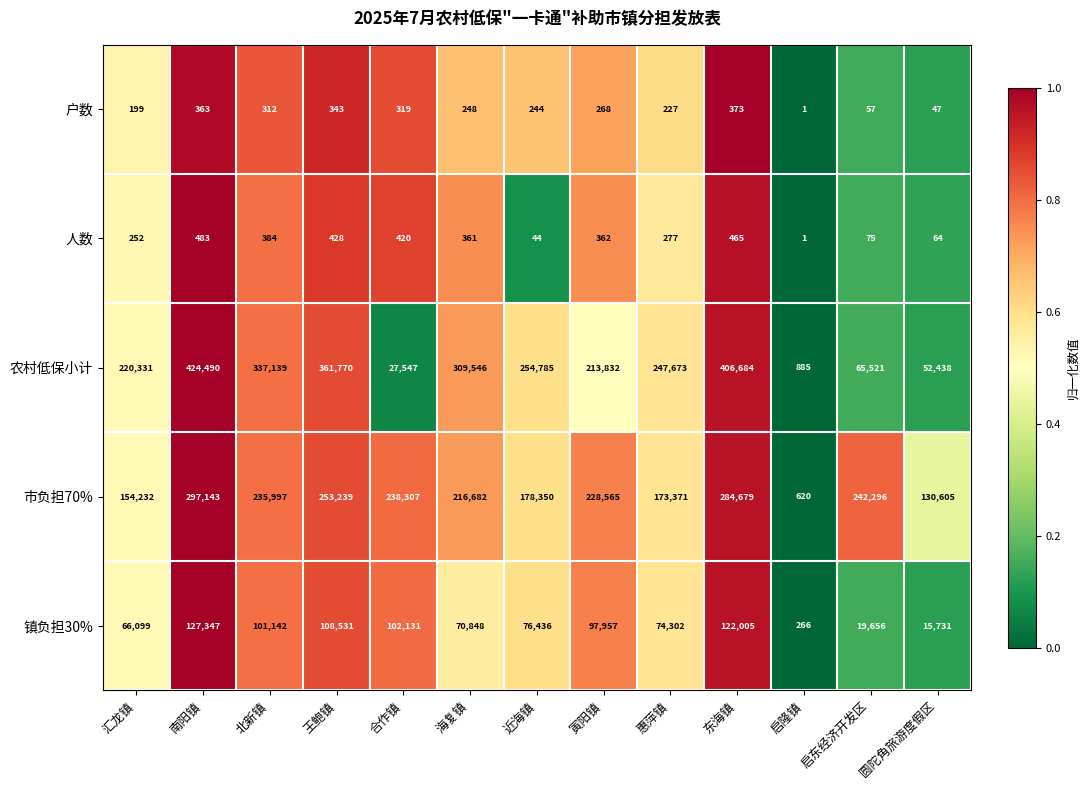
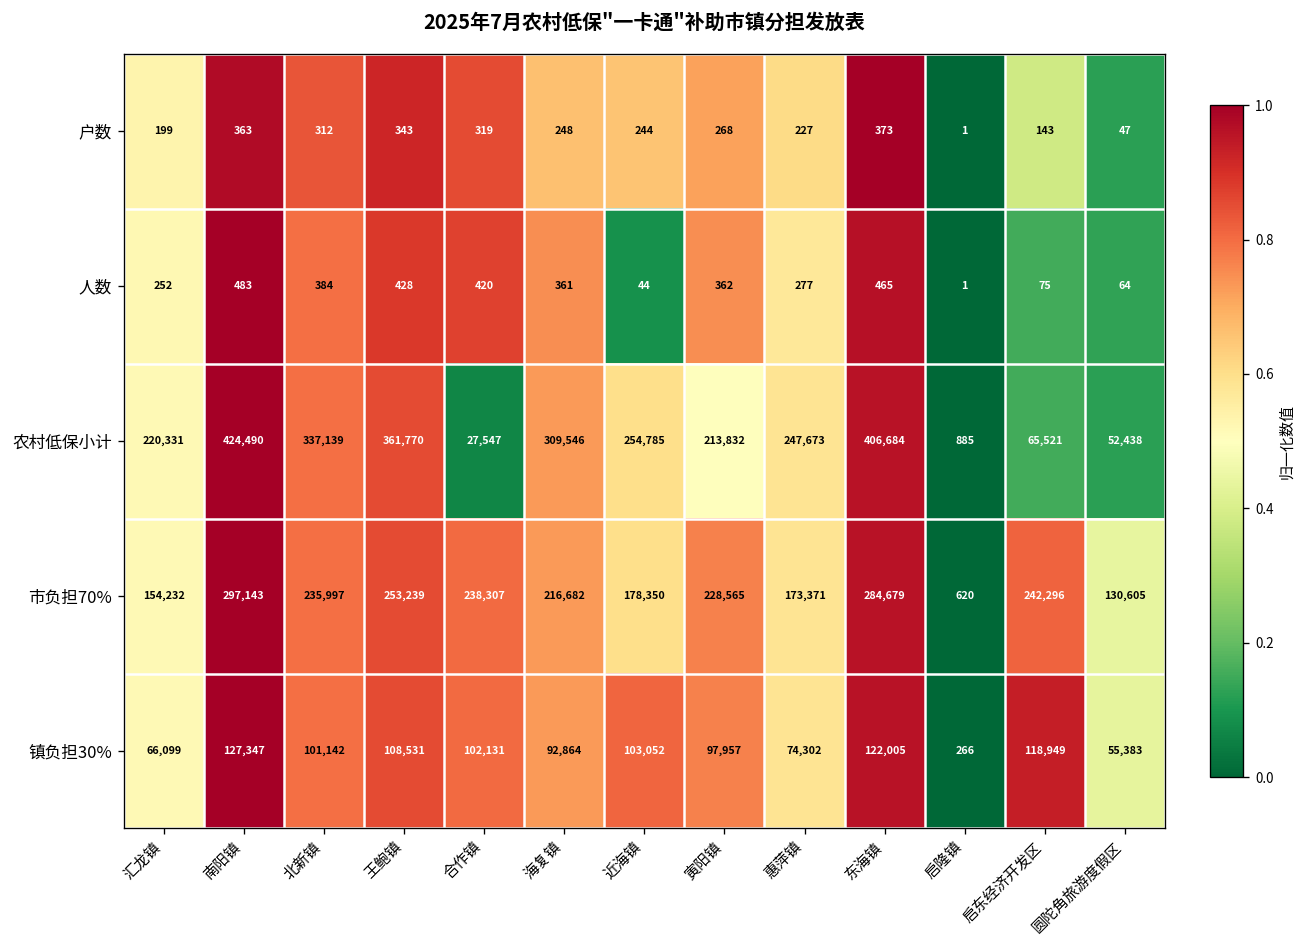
  {
    "户数": {
      "汇龙镇": "199",
      "南阳镇": "363",
      "北新镇": "312",
      "王鲍镇": "343",
      "合作镇": "319",
      "海复镇": "248",
      "近海镇": "244",
      "寅阳镇": "268",
      "惠萍镇": "227",
      "东海镇": "373",
      "启隆镇": "1",
-     "启东经济开发区": "57",
+     "启东经济开发区": "143",
      "圆陀角旅游度假区": "47"
    },
    "人数": {
      "汇龙镇": "252",
      "南阳镇": "483",
      "北新镇": "384",
      "王鲍镇": "428",
      "合作镇": "420",
      "海复镇": "361",
      "近海镇": "44",
      "寅阳镇": "362",
      "惠萍镇": "277",
      "东海镇": "465",
      "启隆镇": "1",
      "启东经济开发区": "75",
      "圆陀角旅游度假区": "64"
    },
    "农村低保小计": {
      "汇龙镇": "220,331",
      "南阳镇": "424,490",
      "北新镇": "337,139",
      "王鲍镇": "361,770",
      "合作镇": "27,547",
      "海复镇": "309,546",
      "近海镇": "254,785",
      "寅阳镇": "213,832",
      "惠萍镇": "247,673",
      "东海镇": "406,684",
      "启隆镇": "885",
      "启东经济开发区": "65,521",
      "圆陀角旅游度假区": "52,438"
    },
    "市负担70%": {
      "汇龙镇": "154,232",
      "南阳镇": "297,143",
      "北新镇": "235,997",
      "王鲍镇": "253,239",
      "合作镇": "238,307",
      "海复镇": "216,682",
      "近海镇": "178,350",
      "寅阳镇": "228,565",
      "惠萍镇": "173,371",
      "东海镇": "284,679",
      "启隆镇": "620",
      "启东经济开发区": "242,296",
      "圆陀角旅游度假区": "130,605"
    },
    "镇负担30%": {
      "汇龙镇": "66,099",
      "南阳镇": "127,347",
      "北新镇": "101,142",
      "王鲍镇": "108,531",
      "合作镇": "102,131",
-     "海复镇": "70,848",
-     "近海镇": "76,436",
+     "海复镇": "92,864",
+     "近海镇": "103,052",
      "寅阳镇": "97,957",
      "惠萍镇": "74,302",
      "东海镇": "122,005",
      "启隆镇": "266",
-     "启东经济开发区": "19,656",
-     "圆陀角旅游度假区": "15,731"
+     "启东经济开发区": "118,949",
+     "圆陀角旅游度假区": "55,383"
    }
  }
